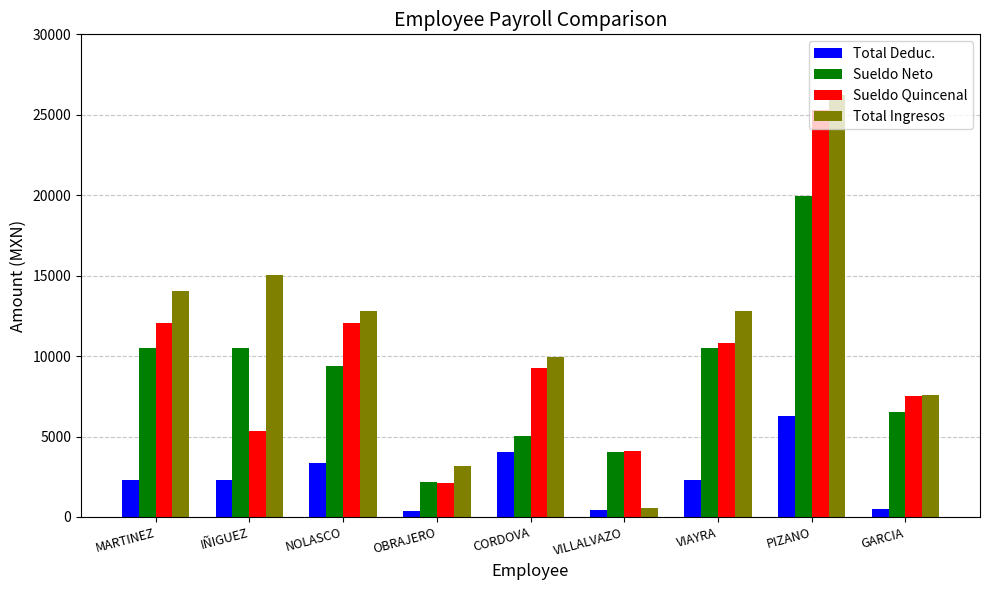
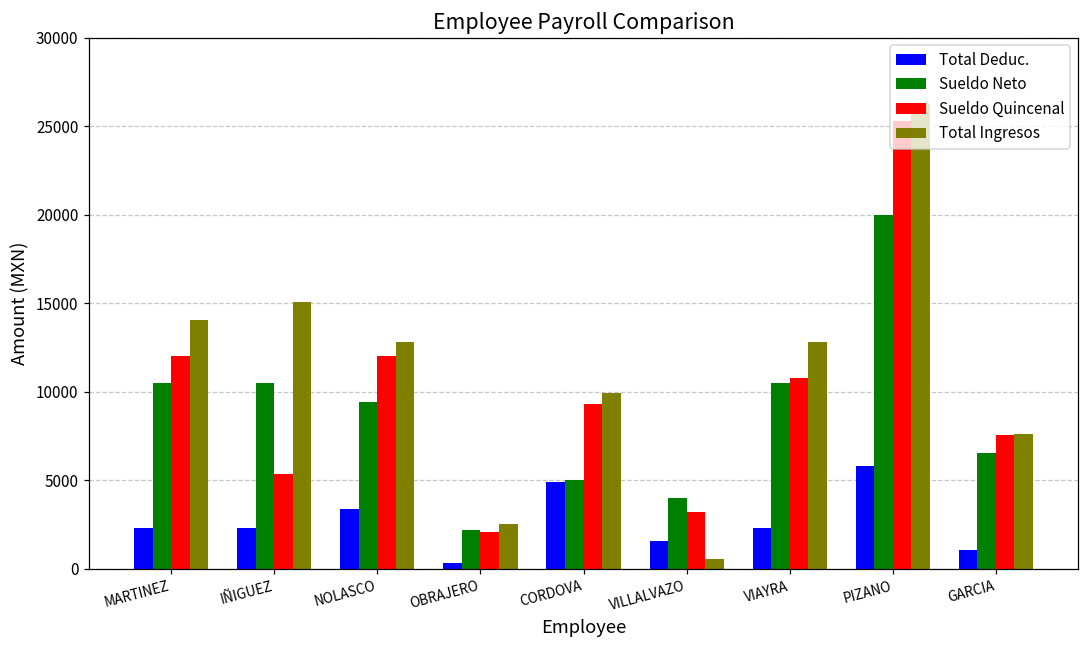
  {
    "Total Deduc.": {
      "MARTINEZ": 2300,
      "IÑIGUEZ": 2300,
      "NOLASCO": 3400,
      "OBRAJERO": 300,
-     "CORDOVA": 4100,
-     "VILLALVAZO": 400,
+     "CORDOVA": 4900,
+     "VILLALVAZO": 1600,
      "VIAYRA": 2300,
-     "PIZANO": 6300,
-     "GARCIA": 500
+     "PIZANO": 5800,
+     "GARCIA": 1100
    },
    "Sueldo Neto": {
      "MARTINEZ": 10500,
      "IÑIGUEZ": 10500,
      "NOLASCO": 9400,
      "OBRAJERO": 2200,
      "CORDOVA": 5000,
      "VILLALVAZO": 4000,
      "VIAYRA": 10500,
      "PIZANO": 20000,
      "GARCIA": 6500
    },
    "Sueldo Quincenal": {
      "MARTINEZ": 12000,
      "IÑIGUEZ": 5400,
      "NOLASCO": 12000,
      "OBRAJERO": 2100,
      "CORDOVA": 9300,
-     "VILLALVAZO": 4100,
+     "VILLALVAZO": 3200,
      "VIAYRA": 10800,
      "GARCIA": 7500
    },
    "Total Ingresos": {
      "MARTINEZ": 14000,
      "IÑIGUEZ": 15100,
      "NOLASCO": 12800,
-     "OBRAJERO": 3200,
+     "OBRAJERO": 2500,
      "CORDOVA": 9900,
      "VILLALVAZO": 500,
      "VIAYRA": 12800,
      "GARCIA": 7600
    }
  }
